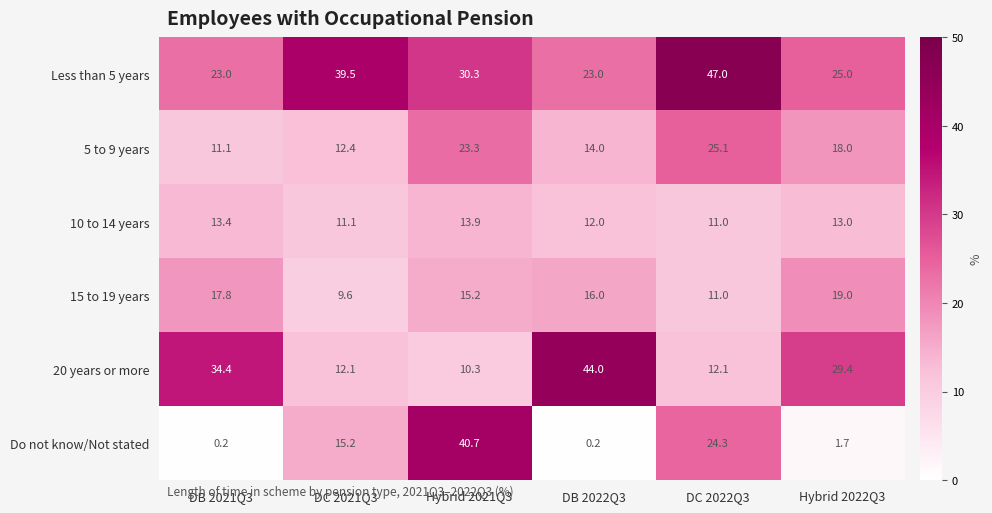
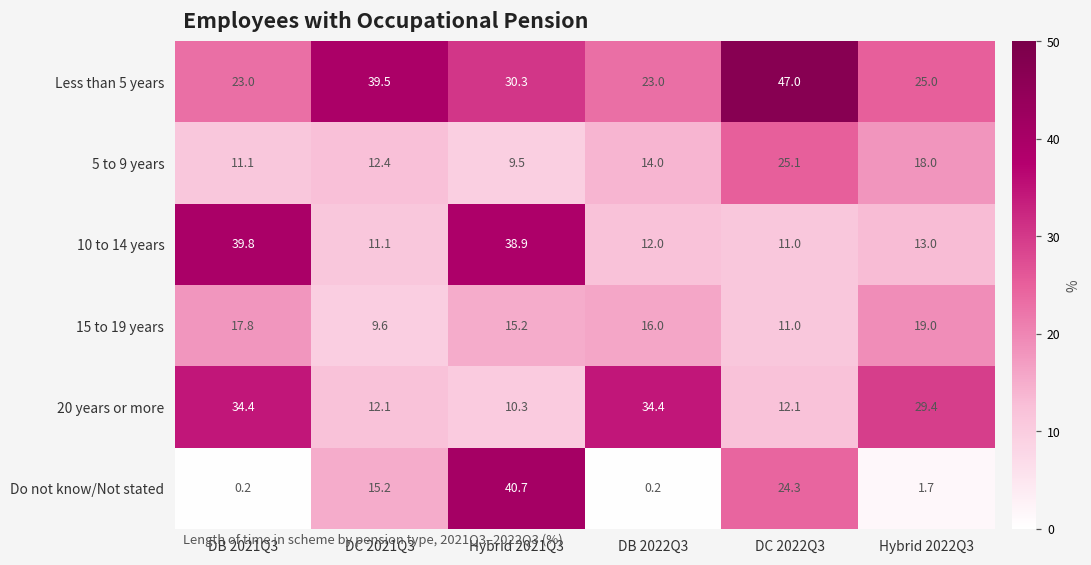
  {
    "Less than 5 years": {
      "DB 2021Q3": 23.0,
      "DC 2021Q3": 39.5,
      "Hybrid 2021Q3": 30.3,
      "DB 2022Q3": 23.0,
      "DC 2022Q3": 47.0,
      "Hybrid 2022Q3": 25.0
    },
    "5 to 9 years": {
      "DB 2021Q3": 11.1,
      "DC 2021Q3": 12.4,
-     "Hybrid 2021Q3": 23.3,
+     "Hybrid 2021Q3": 9.5,
      "DB 2022Q3": 14.0,
      "DC 2022Q3": 25.1,
      "Hybrid 2022Q3": 18.0
    },
    "10 to 14 years": {
-     "DB 2021Q3": 13.4,
+     "DB 2021Q3": 39.8,
      "DC 2021Q3": 11.1,
-     "Hybrid 2021Q3": 13.9,
+     "Hybrid 2021Q3": 38.9,
      "DB 2022Q3": 12.0,
      "DC 2022Q3": 11.0,
      "Hybrid 2022Q3": 13.0
    },
    "15 to 19 years": {
      "DB 2021Q3": 17.8,
      "DC 2021Q3": 9.6,
      "Hybrid 2021Q3": 15.2,
      "DB 2022Q3": 16.0,
      "DC 2022Q3": 11.0,
      "Hybrid 2022Q3": 19.0
    },
    "20 years or more": {
      "DB 2021Q3": 34.4,
      "DC 2021Q3": 12.1,
      "Hybrid 2021Q3": 10.3,
-     "DB 2022Q3": 44.0,
+     "DB 2022Q3": 34.4,
      "DC 2022Q3": 12.1,
      "Hybrid 2022Q3": 29.4
    },
    "Do not know/Not stated": {
      "DB 2021Q3": 0.2,
      "DC 2021Q3": 15.2,
      "Hybrid 2021Q3": 40.7,
      "DB 2022Q3": 0.2,
      "DC 2022Q3": 24.3,
      "Hybrid 2022Q3": 1.7
    }
  }
